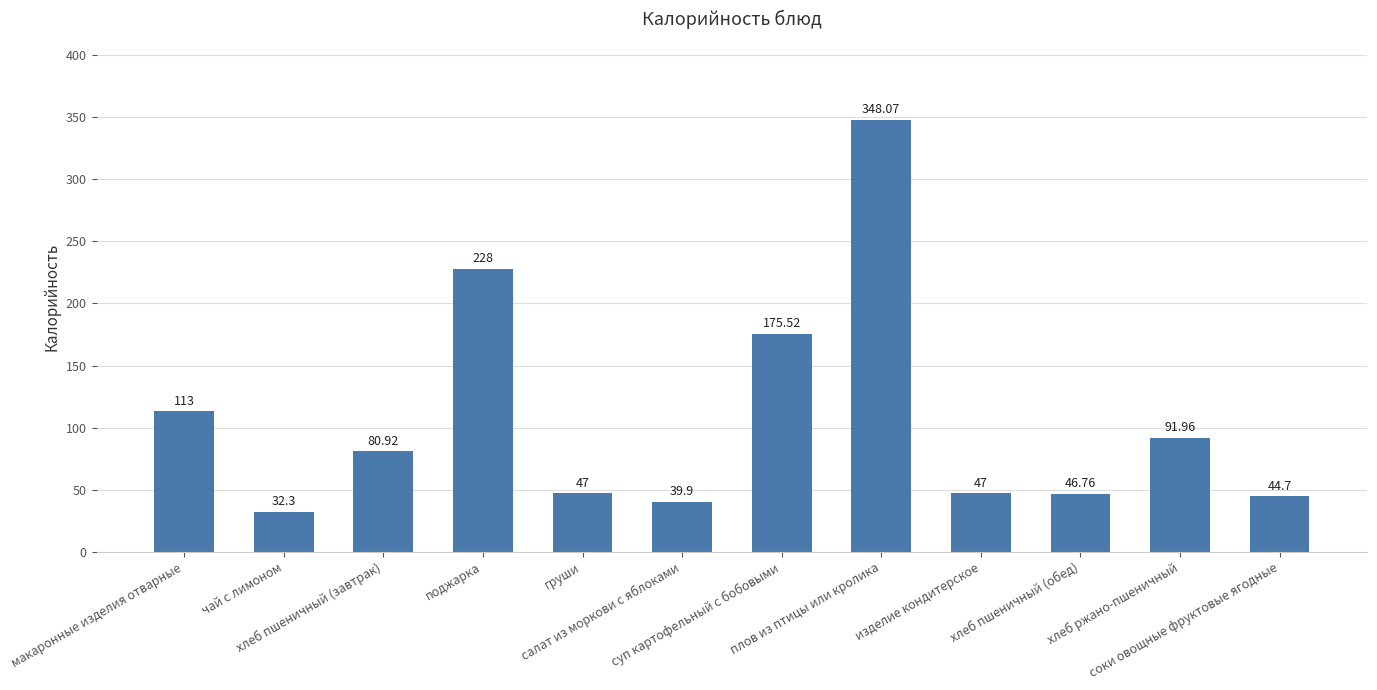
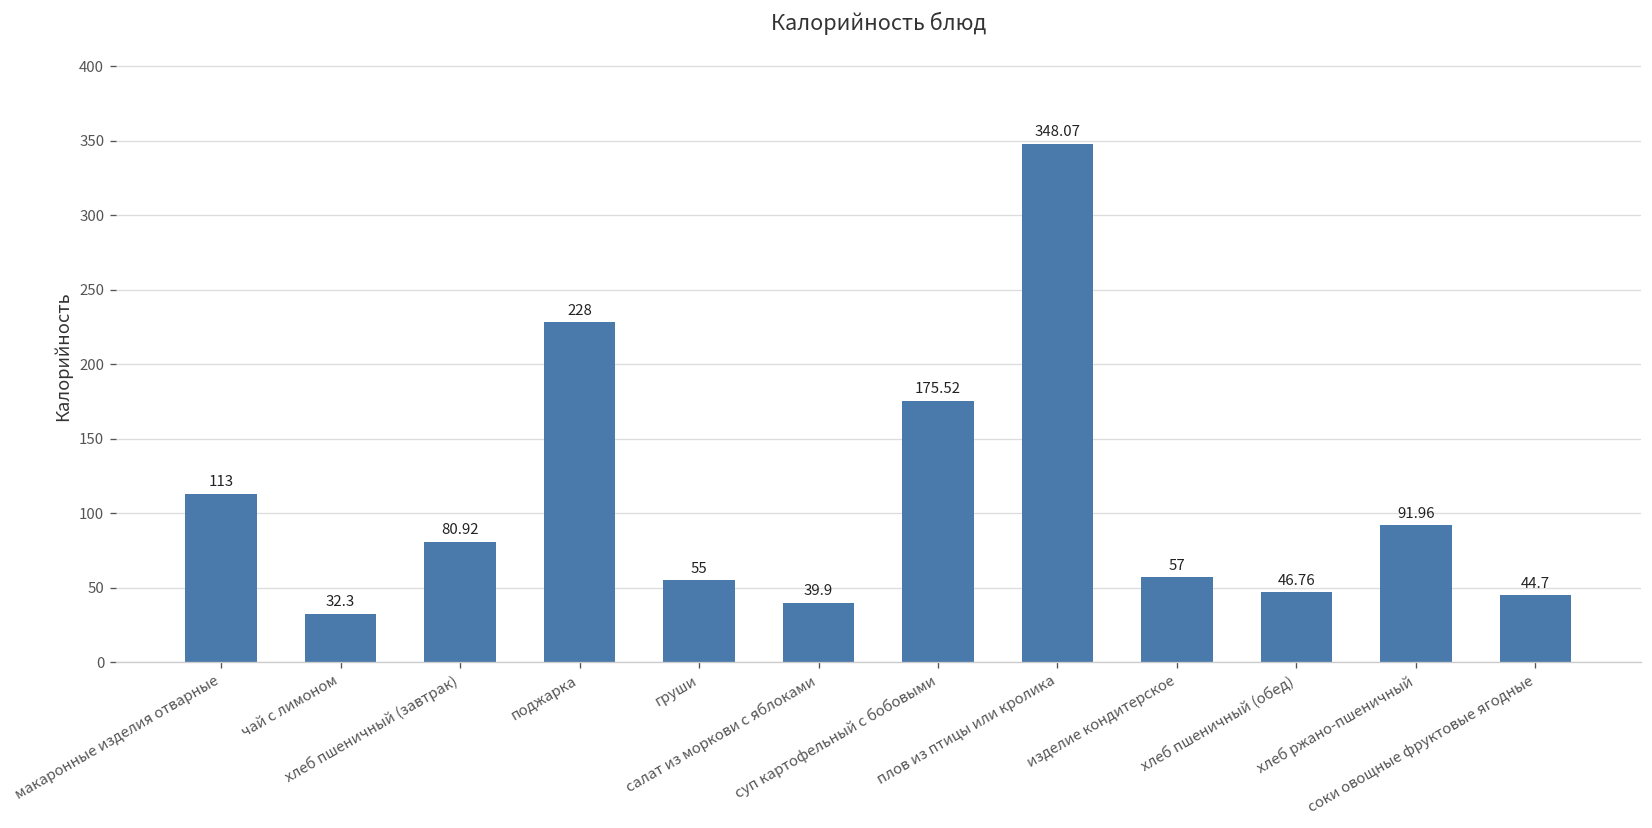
  {
    "макаронные изделия отварные": 113,
    "чай с лимоном": 32.3,
    "хлеб пшеничный (завтрак)": 80.92,
    "поджарка": 228,
-   "груши": 47,
+   "груши": 55,
    "салат из моркови с яблоками": 39.9,
    "суп картофельный с бобовыми": 175.52,
    "плов из птицы или кролика": 348.07,
-   "изделие кондитерское": 47,
+   "изделие кондитерское": 57,
    "хлеб пшеничный (обед)": 46.76,
    "хлеб ржано-пшеничный": 91.96,
    "соки овощные фруктовые ягодные": 44.7
  }
